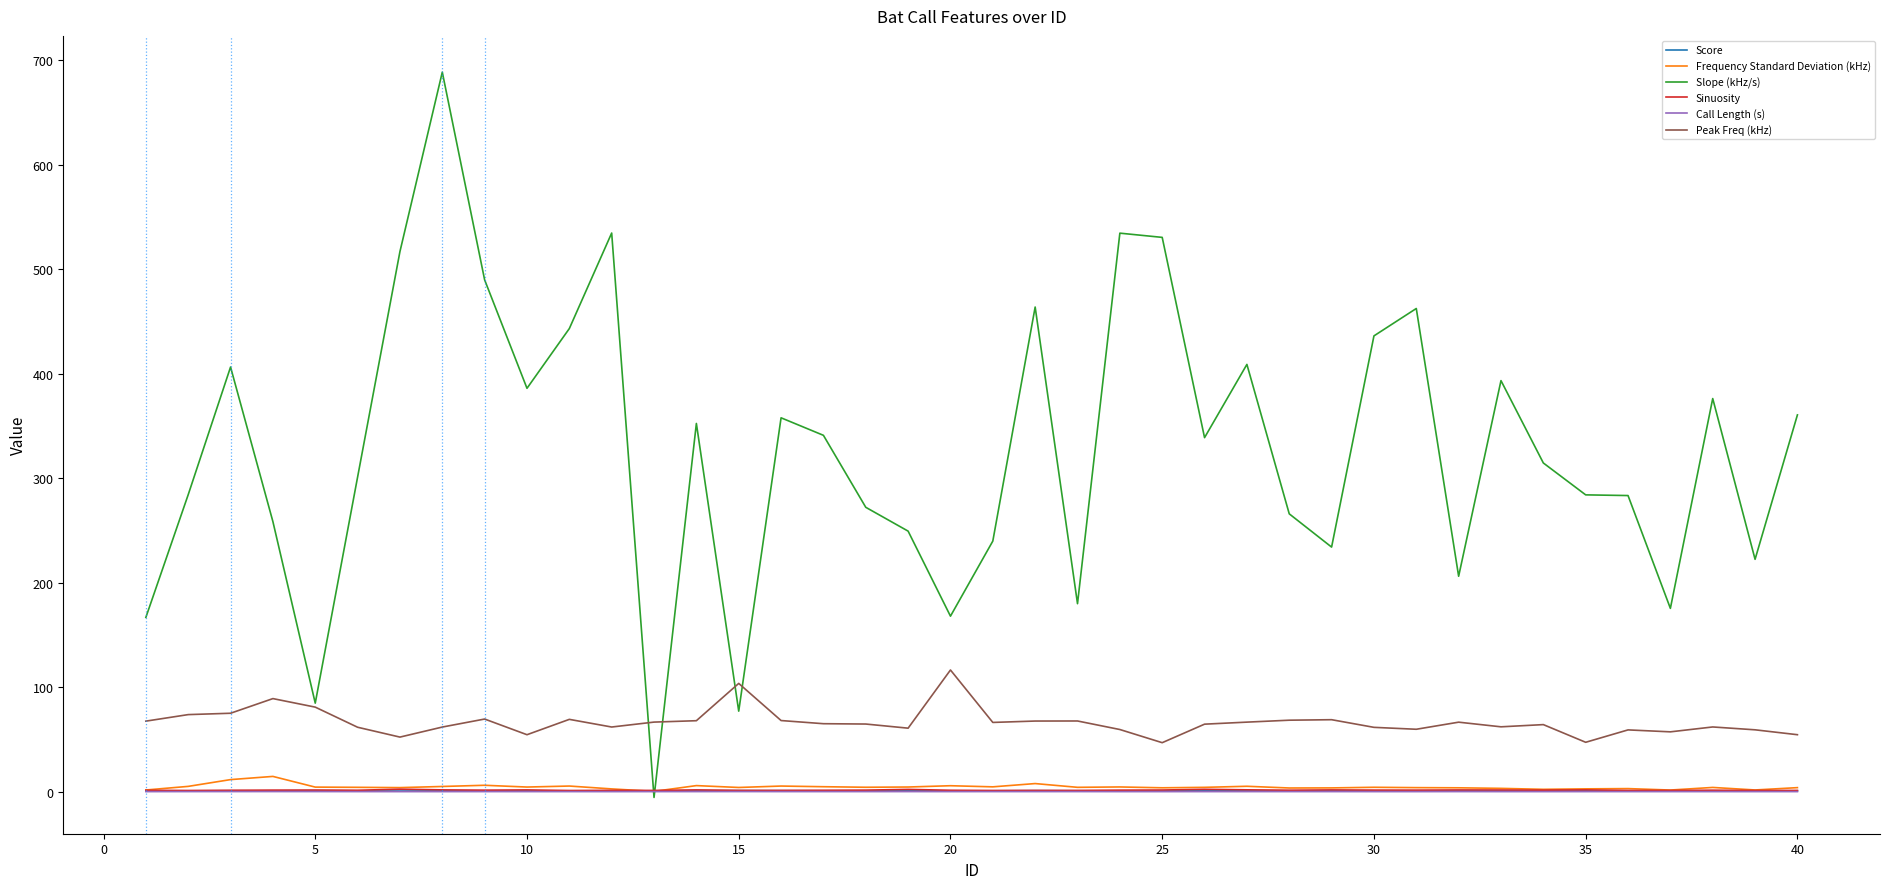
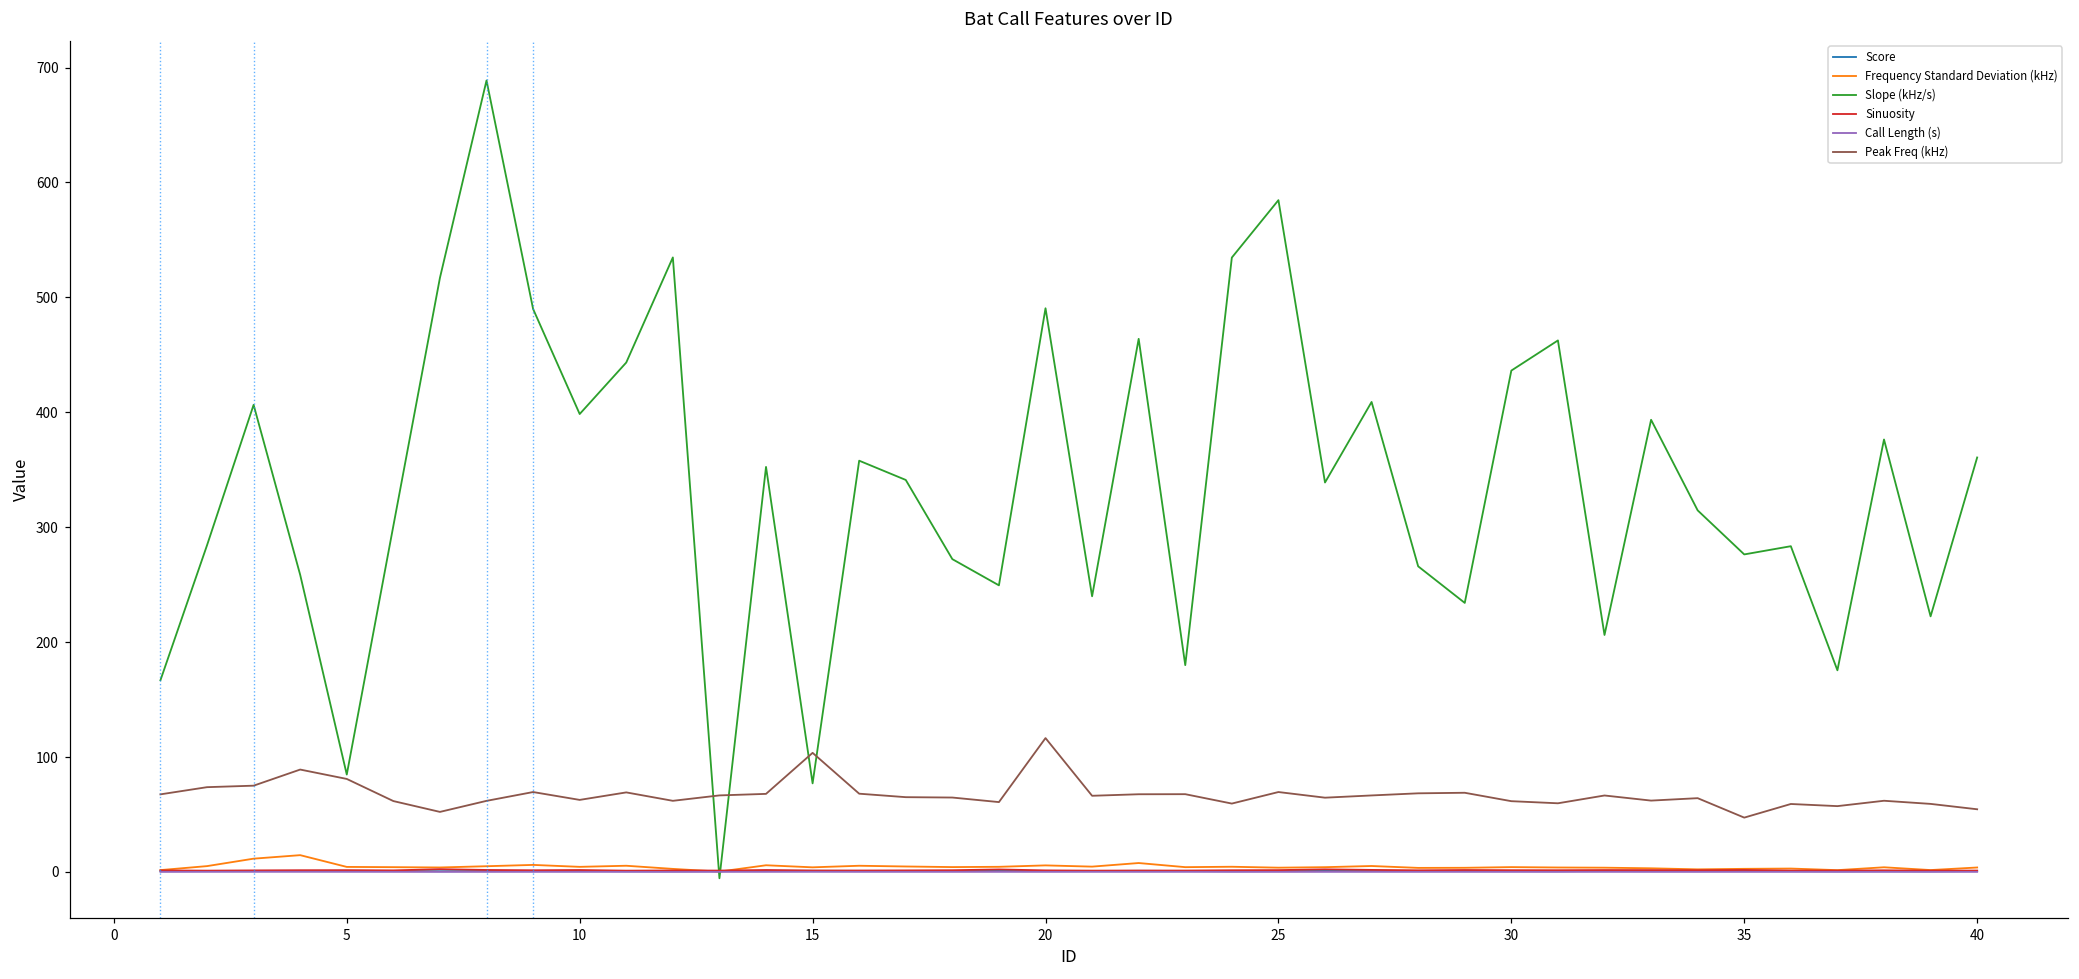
  {
    "Frequency Standard Deviation (kHz)": {
      "5": 4,
      "10": 4,
      "15": 4,
      "20": 6,
      "30": 4,
      "40": 4
    },
    "Slope (kHz/s)": {
      "5": 85,
-     "10": 386,
+     "10": 398,
      "15": 77,
-     "20": 168,
-     "25": 531,
+     "20": 491,
+     "25": 585,
      "30": 436,
-     "35": 284,
+     "35": 276,
      "40": 361
    },
    "Peak Freq (kHz)": {
      "5": 81,
-     "10": 55,
+     "10": 63,
      "15": 104,
      "20": 116,
-     "25": 47,
+     "25": 70,
      "30": 62,
      "35": 47,
      "40": 55
    }
  }
